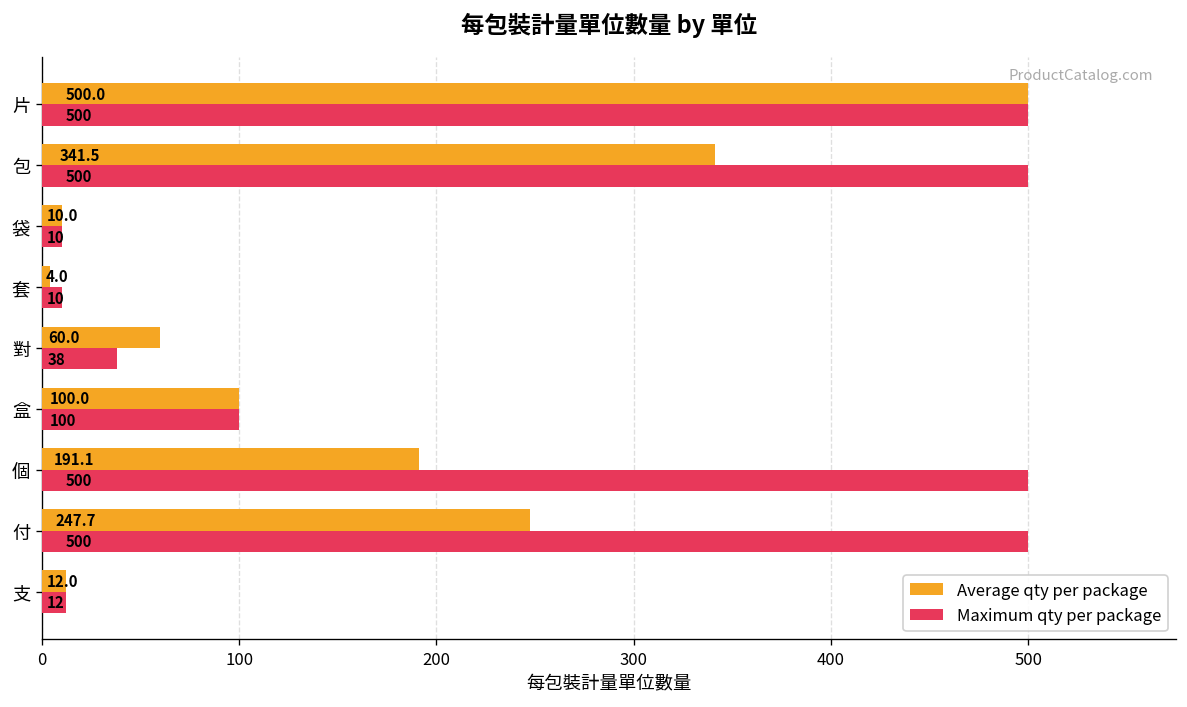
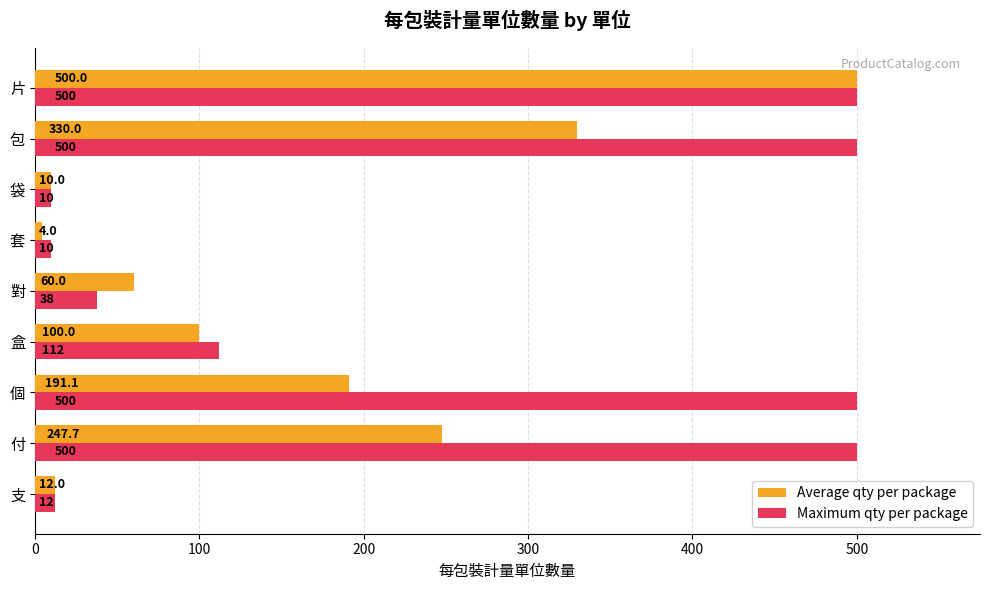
  {
    "Average qty per package": {
      "片": 500.0,
-     "包": 341.5,
+     "包": 330.0,
      "袋": 10.0,
      "套": 4.0,
      "對": 60.0,
      "盒": 100.0,
      "個": 191.1,
      "付": 247.7,
      "支": 12.0
    },
    "Maximum qty per package": {
      "片": 500,
      "包": 500,
      "袋": 10,
      "套": 10,
      "對": 38,
-     "盒": 100,
+     "盒": 112,
      "個": 500,
      "付": 500,
      "支": 12
    }
  }
